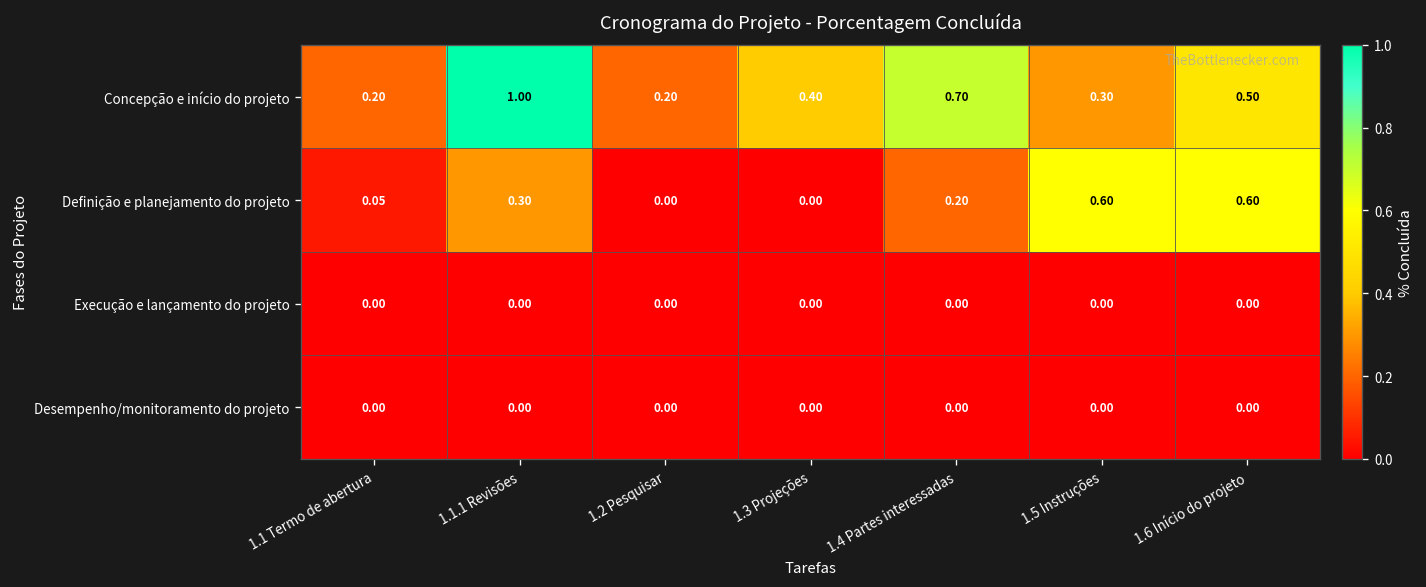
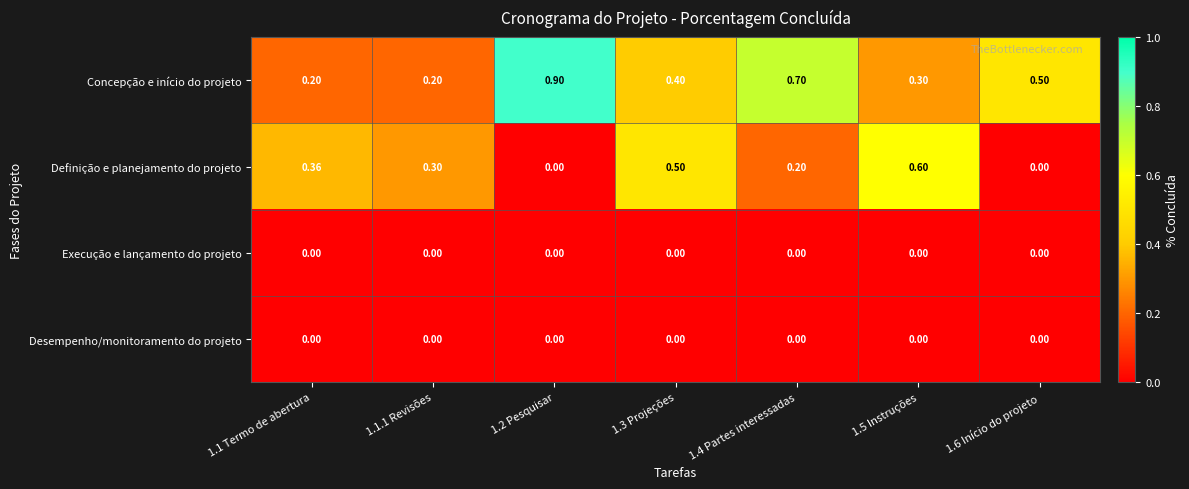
  {
    "Concepção e início do projeto": {
      "1.1 Termo de abertura": 0.20,
-     "1.1.1 Revisões": 1.00,
-     "1.2 Pesquisar": 0.20,
+     "1.1.1 Revisões": 0.20,
+     "1.2 Pesquisar": 0.90,
      "1.3 Projeções": 0.40,
      "1.4 Partes interessadas": 0.70,
      "1.5 Instruções": 0.30
    },
    "Definição e planejamento do projeto": {
-     "1.1 Termo de abertura": 0.05,
+     "1.1 Termo de abertura": 0.36,
      "1.1.1 Revisões": 0.30,
      "1.2 Pesquisar": 0.00,
-     "1.3 Projeções": 0.00,
+     "1.3 Projeções": 0.50,
      "1.4 Partes interessadas": 0.20,
      "1.5 Instruções": 0.60,
-     "1.6 Início do projeto": 0.60
+     "1.6 Início do projeto": 0.00
    },
    "Execução e lançamento do projeto": {
      "1.1 Termo de abertura": 0.00,
      "1.1.1 Revisões": 0.00,
      "1.2 Pesquisar": 0.00,
      "1.3 Projeções": 0.00,
      "1.4 Partes interessadas": 0.00,
      "1.5 Instruções": 0.00,
      "1.6 Início do projeto": 0.00
    },
    "Desempenho/monitoramento do projeto": {
      "1.1 Termo de abertura": 0.00,
      "1.1.1 Revisões": 0.00,
      "1.2 Pesquisar": 0.00,
      "1.3 Projeções": 0.00,
      "1.4 Partes interessadas": 0.00,
      "1.5 Instruções": 0.00,
      "1.6 Início do projeto": 0.00
    }
  }
